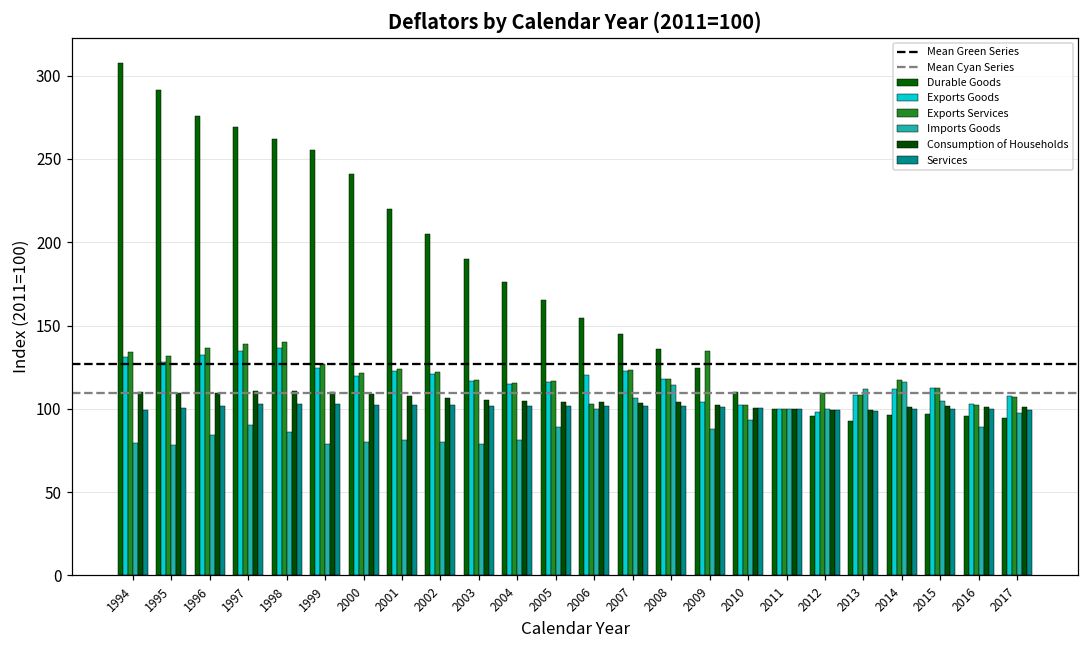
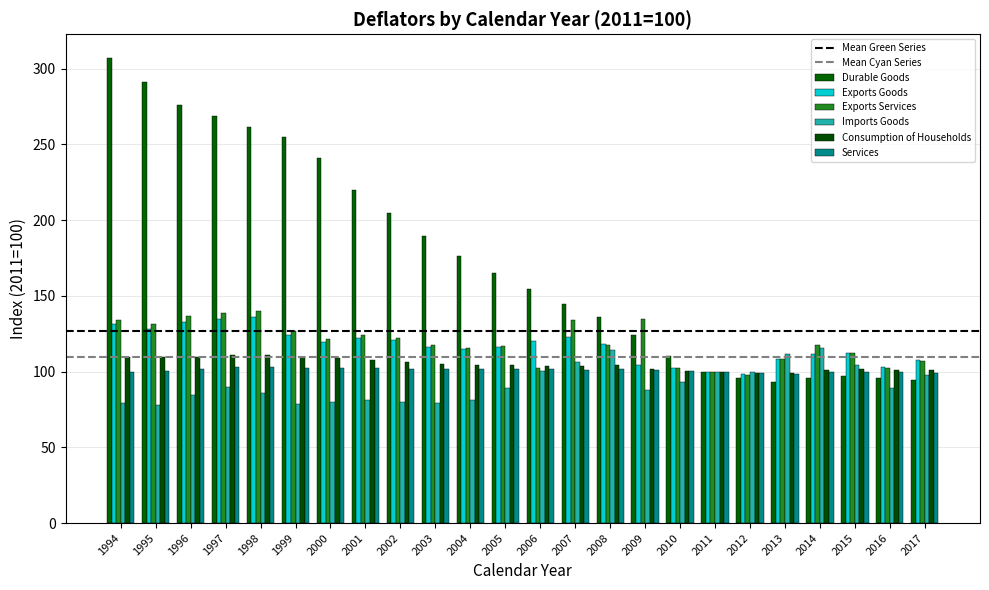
  {
    "Exports Services": {
      "1994": 134,
      "1995": 132,
      "1996": 137,
      "1997": 139,
      "1998": 140,
      "1999": 127,
      "2000": 121,
      "2001": 124,
      "2002": 122,
      "2003": 117,
      "2004": 115,
      "2005": 117,
      "2006": 103,
-     "2007": 123,
+     "2007": 134,
      "2008": 118,
      "2009": 135,
      "2010": 102,
      "2011": 100,
-     "2012": 109,
+     "2012": 98,
      "2013": 108,
      "2014": 118,
      "2015": 112,
      "2016": 103,
      "2017": 107
    }
  }
